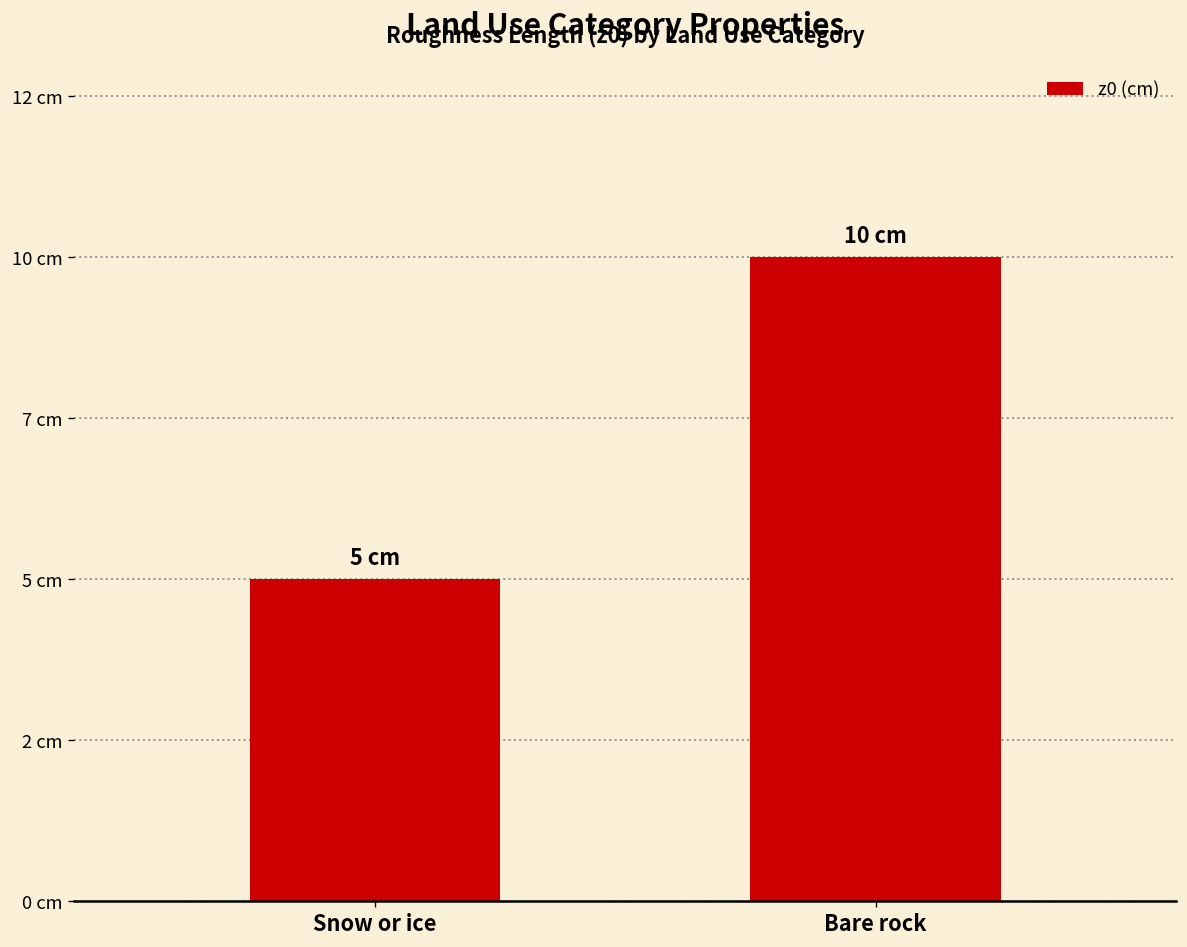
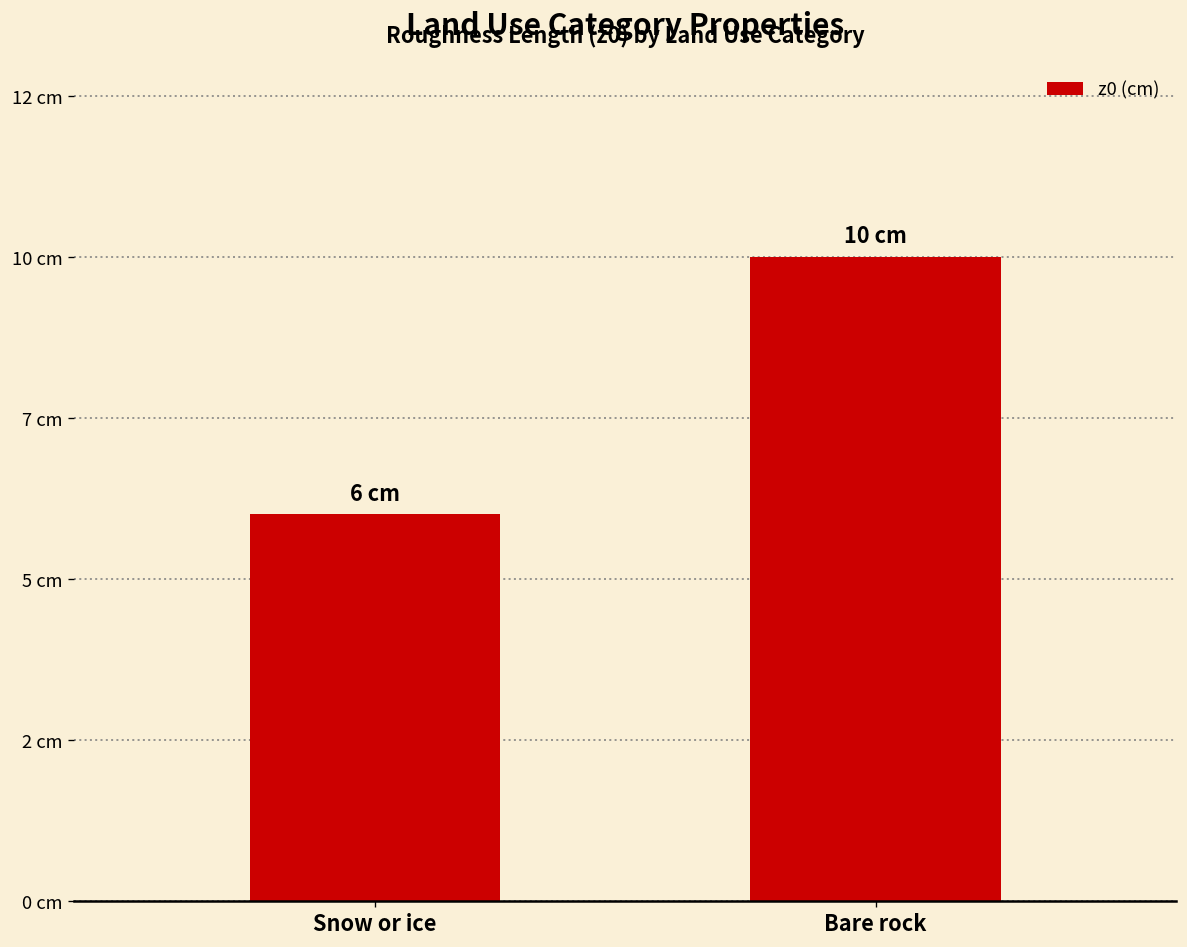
  {
-   "Snow or ice": 5,
+   "Snow or ice": 6,
    "Bare rock": 10
  }
